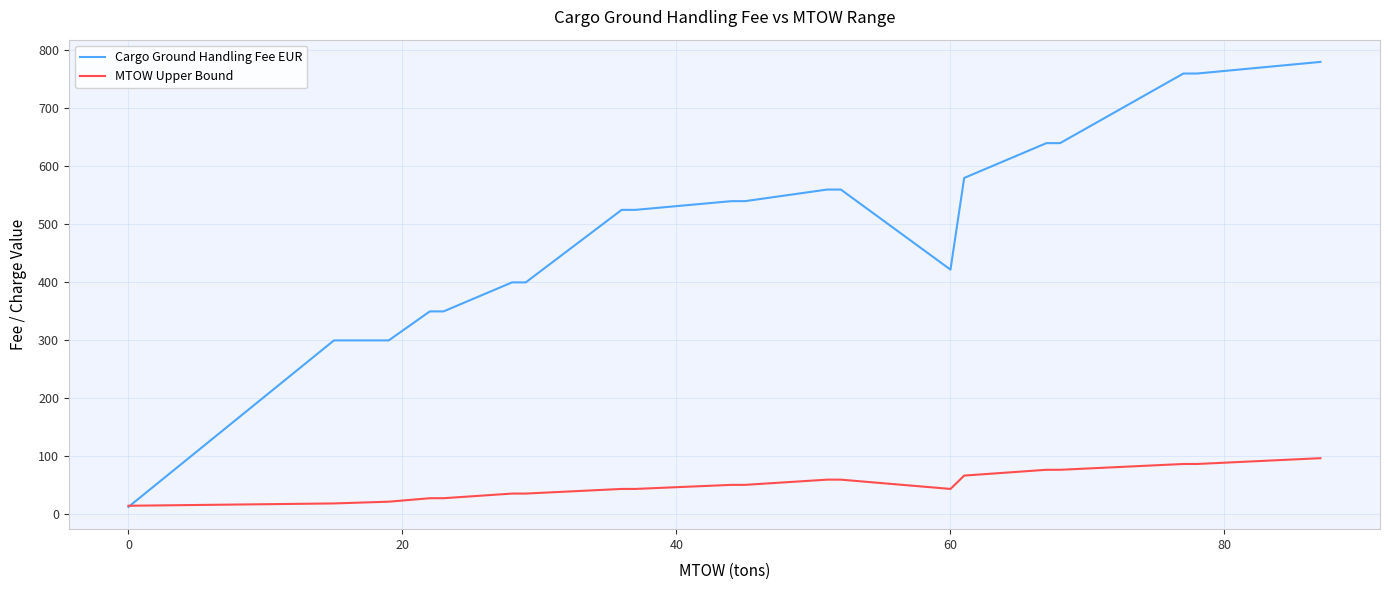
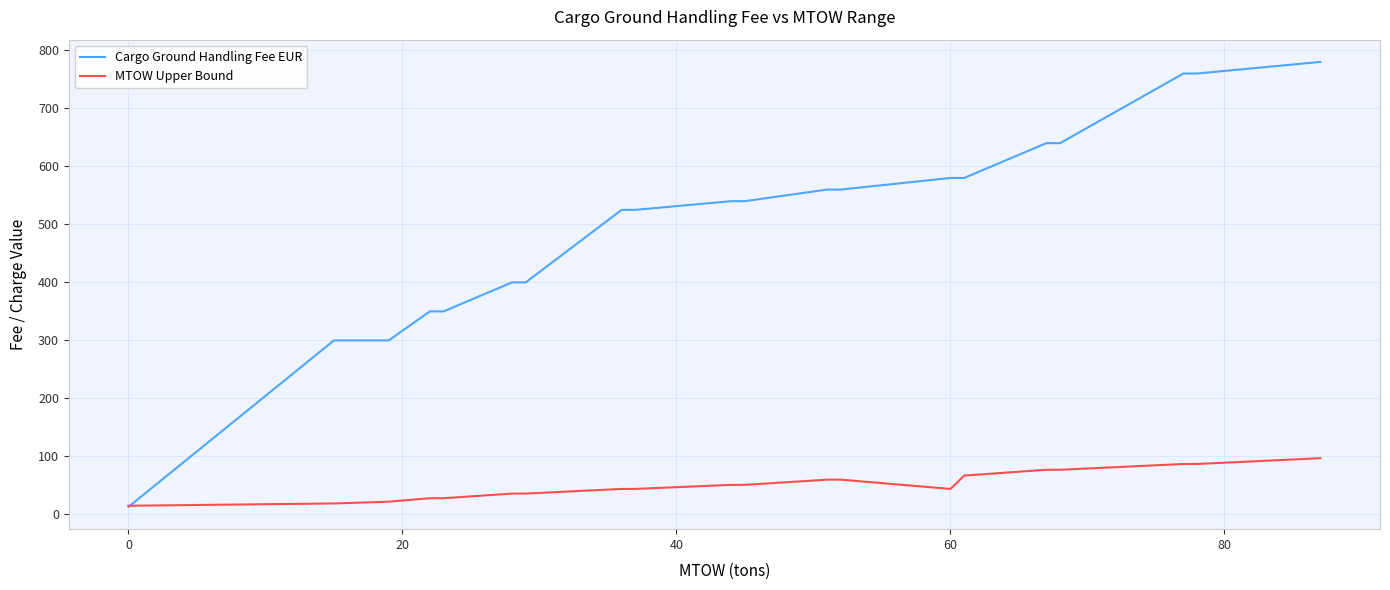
  {
    "Cargo Ground Handling Fee EUR": {
-     "60": 420
+     "60": 580
    },
    "MTOW Upper Bound": {
      "60": 40
    }
  }
